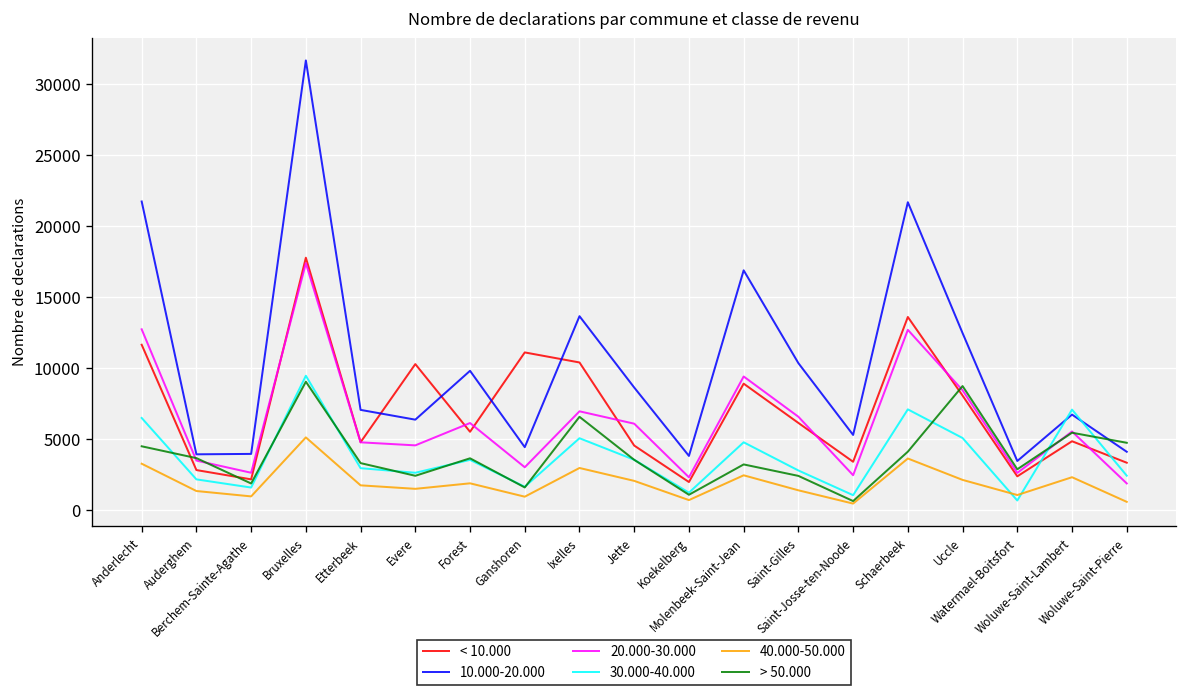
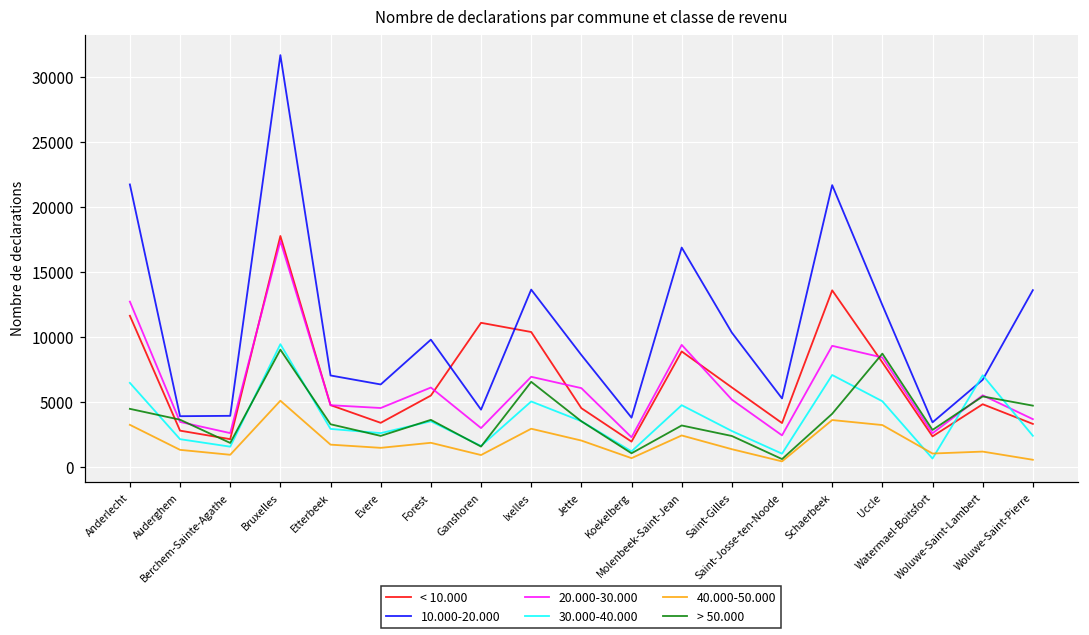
  {
    "< 10.000": {
      "Anderlecht": 11600,
      "Auderghem": 2800,
      "Berchem-Sainte-Agathe": 2200,
      "Bruxelles": 17800,
-     "Evere": 10300,
+     "Evere": 3400,
      "Forest": 5500,
      "Ganshoren": 11100,
      "Ixelles": 10400,
      "Jette": 4500,
      "Koekelberg": 2000,
      "Molenbeek-Saint-Jean": 8900,
      "Saint-Gilles": 6100,
      "Saint-Josse-ten-Noode": 3400,
      "Schaerbeek": 13600,
      "Uccle": 8100,
      "Watermael-Boitsfort": 2400,
      "Woluwe-Saint-Lambert": 4800,
      "Woluwe-Saint-Pierre": 3300
    },
    "10.000-20.000": {
      "Anderlecht": 21700,
      "Auderghem": 3900,
      "Berchem-Sainte-Agathe": 4000,
      "Bruxelles": 31700,
      "Etterbeek": 7100,
      "Evere": 6400,
      "Forest": 9800,
      "Ganshoren": 4400,
      "Ixelles": 13700,
      "Jette": 8600,
      "Koekelberg": 3800,
      "Molenbeek-Saint-Jean": 16900,
      "Saint-Gilles": 10300,
      "Saint-Josse-ten-Noode": 5300,
      "Schaerbeek": 21700,
      "Uccle": 12500,
      "Watermael-Boitsfort": 3500,
      "Woluwe-Saint-Lambert": 6700,
-     "Woluwe-Saint-Pierre": 4100
+     "Woluwe-Saint-Pierre": 13600
    },
    "20.000-30.000": {
      "Anderlecht": 12700,
      "Berchem-Sainte-Agathe": 2600,
      "Bruxelles": 17400,
      "Evere": 4600,
      "Forest": 6100,
      "Ganshoren": 3000,
      "Ixelles": 7000,
      "Jette": 6100,
      "Koekelberg": 2300,
      "Molenbeek-Saint-Jean": 9400,
-     "Saint-Gilles": 6600,
+     "Saint-Gilles": 5200,
      "Saint-Josse-ten-Noode": 2500,
-     "Schaerbeek": 12700,
+     "Schaerbeek": 9300,
      "Uccle": 8400,
      "Watermael-Boitsfort": 2600,
-     "Woluwe-Saint-Pierre": 1900
+     "Woluwe-Saint-Pierre": 3700
    },
    "30.000-40.000": {
      "Anderlecht": 6500,
      "Auderghem": 2200,
      "Berchem-Sainte-Agathe": 1600,
      "Bruxelles": 9500,
      "Etterbeek": 3000,
      "Ixelles": 5100,
      "Molenbeek-Saint-Jean": 4800,
      "Saint-Gilles": 2800,
      "Saint-Josse-ten-Noode": 1100,
      "Schaerbeek": 7100,
      "Uccle": 5100,
      "Watermael-Boitsfort": 700,
      "Woluwe-Saint-Lambert": 7100,
      "Woluwe-Saint-Pierre": 2400
    },
    "40.000-50.000": {
      "Anderlecht": 3300,
      "Auderghem": 1300,
      "Berchem-Sainte-Agathe": 1000,
      "Bruxelles": 5100,
      "Etterbeek": 1700,
      "Evere": 1500,
      "Forest": 1900,
      "Ganshoren": 900,
      "Ixelles": 3000,
      "Jette": 2100,
      "Koekelberg": 700,
      "Molenbeek-Saint-Jean": 2400,
      "Saint-Gilles": 1400,
      "Schaerbeek": 3600,
-     "Uccle": 2100,
+     "Uccle": 3200,
      "Watermael-Boitsfort": 1100,
-     "Woluwe-Saint-Lambert": 2300,
+     "Woluwe-Saint-Lambert": 1200,
      "Woluwe-Saint-Pierre": 600
    },
    "> 50.000": {
      "Anderlecht": 4500,
      "Berchem-Sainte-Agathe": 1900,
      "Bruxelles": 9000,
      "Etterbeek": 3300,
      "Ixelles": 6600,
      "Molenbeek-Saint-Jean": 3200,
      "Saint-Gilles": 2400,
      "Schaerbeek": 4100,
      "Uccle": 8700,
      "Watermael-Boitsfort": 2900,
      "Woluwe-Saint-Pierre": 4700
    }
  }
